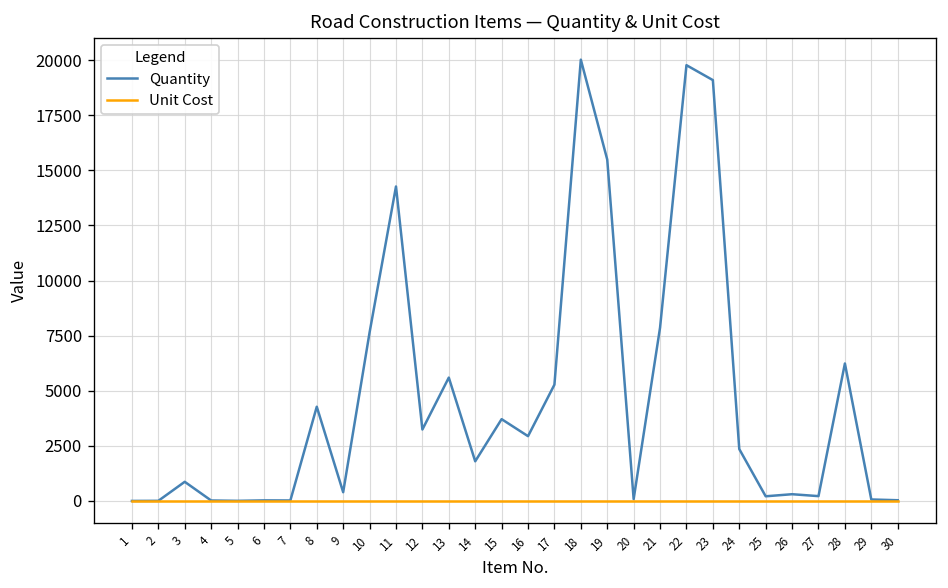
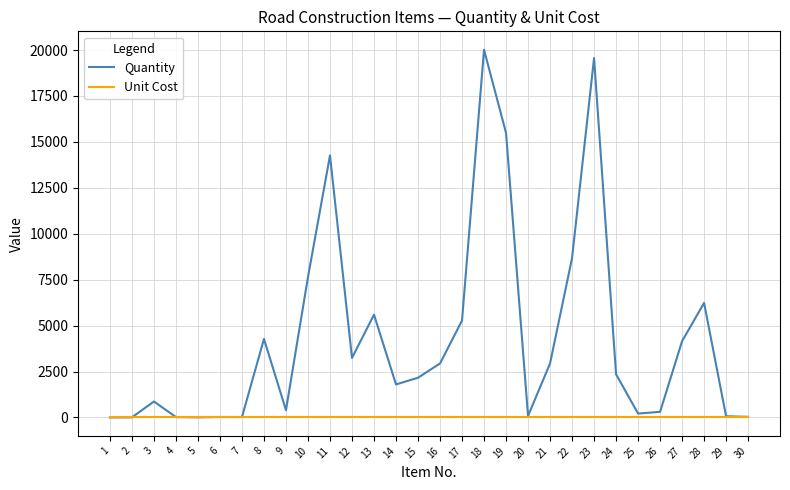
  {
    "Quantity": {
      "3": 900,
      "8": 4300,
      "9": 400,
      "10": 7600,
      "11": 14300,
      "12": 3200,
      "13": 5600,
      "14": 1800,
-     "15": 3700,
+     "15": 2200,
      "16": 2900,
      "17": 5300,
      "18": 20000,
      "19": 15500,
-     "21": 7900,
-     "22": 19800,
-     "23": 19100,
+     "21": 2900,
+     "22": 8700,
+     "23": 19600,
      "24": 2400,
      "25": 200,
      "26": 300,
-     "27": 200,
+     "27": 4200,
      "28": 6200
    },
    "Unit Cost": {
      "3": 0,
      "8": 0,
      "9": 0,
      "10": 0,
      "11": 0,
      "12": 0,
      "13": 0,
      "14": 0,
      "15": 0,
      "16": 0,
      "17": 0,
      "18": 0,
      "19": 0,
      "21": 0,
      "22": 0,
      "23": 0,
      "24": 0,
      "25": 0,
      "26": 0,
      "27": 0,
      "28": 0
    }
  }
